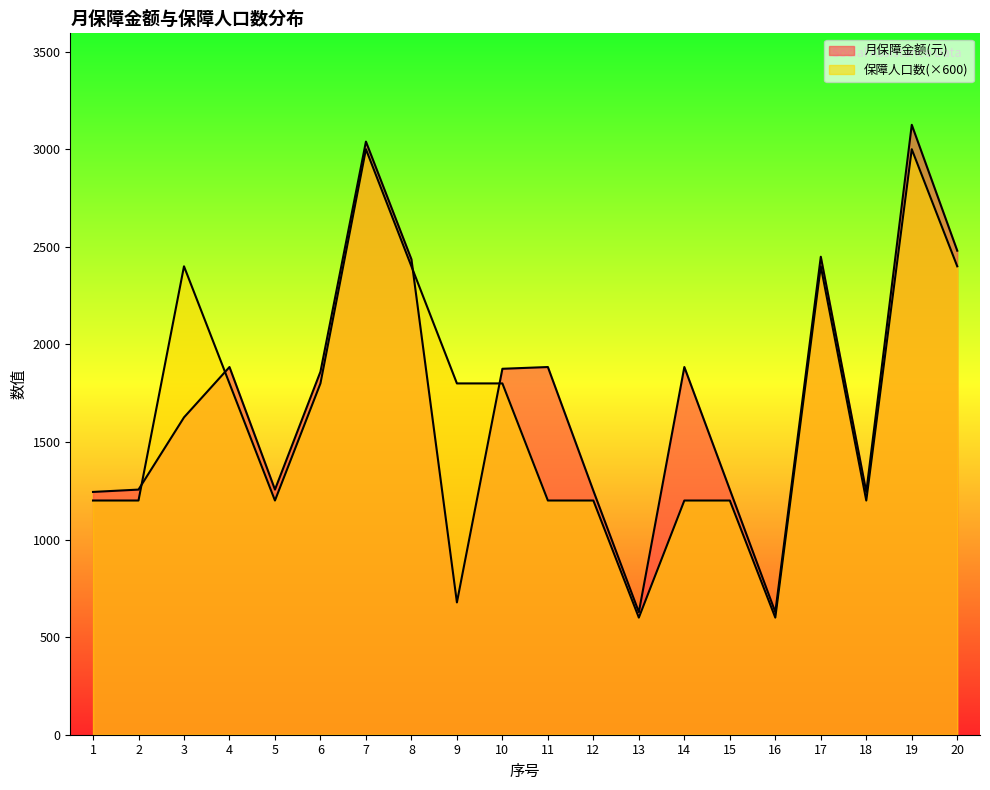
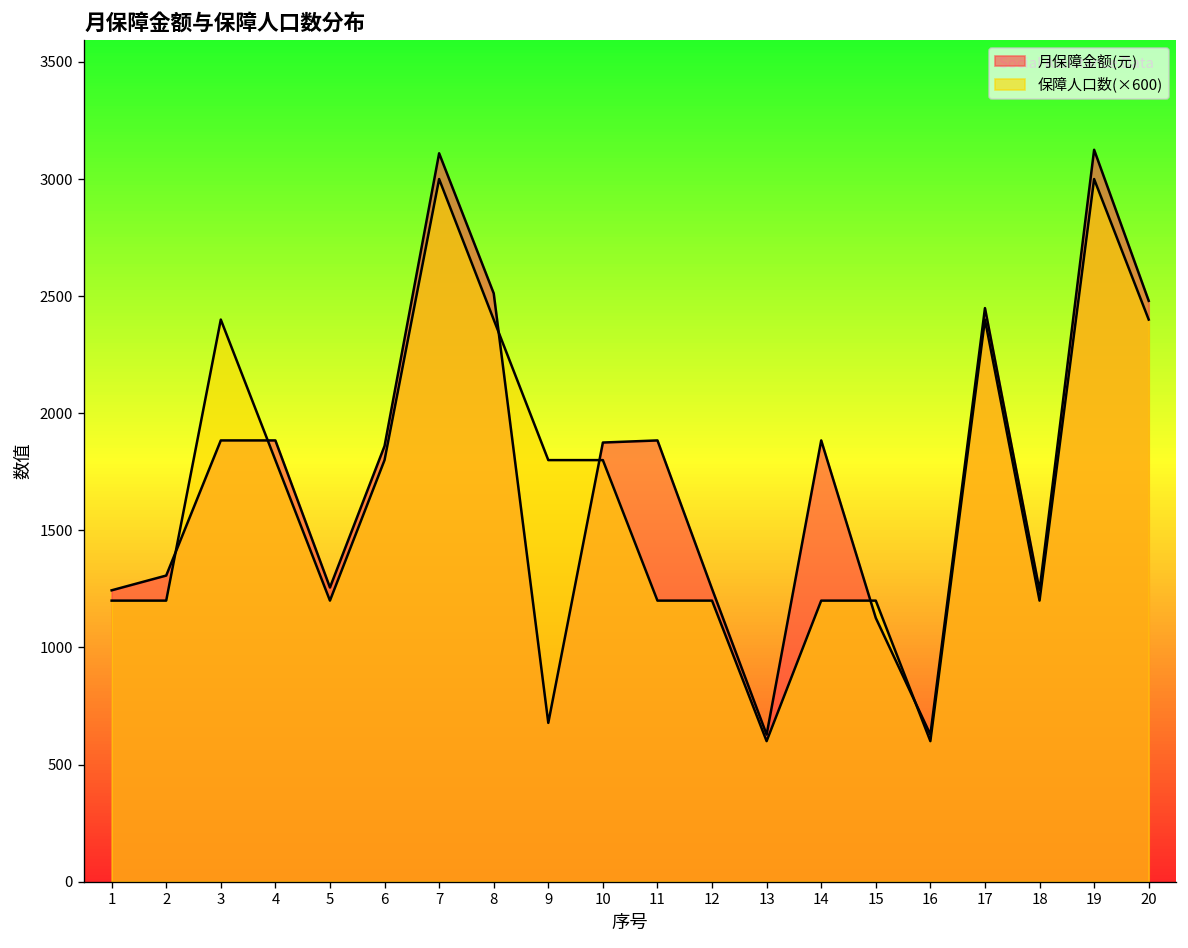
  {
    "月保障金额(元)": {
      "1": 1240,
-     "2": 1260,
-     "3": 1630,
+     "2": 1310,
+     "3": 1880,
      "4": 1880,
      "5": 1260,
      "6": 1860,
-     "7": 3040,
-     "8": 2440,
+     "7": 3110,
+     "8": 2510,
      "9": 680,
      "10": 1880,
      "11": 1880,
      "12": 1250,
      "13": 630,
      "14": 1880,
-     "15": 1260,
+     "15": 1130,
      "16": 630,
      "17": 2450,
      "18": 1240,
      "19": 3130,
      "20": 2480
    },
    "保障人口数(×600)": {
      "1": 1200,
      "2": 1200,
      "3": 2400,
      "4": 1800,
      "5": 1200,
      "6": 1800,
      "7": 3000,
      "8": 2400,
      "9": 1800,
      "10": 1800,
      "11": 1200,
      "12": 1200,
      "13": 600,
      "14": 1200,
      "15": 1200,
      "16": 600,
      "17": 2400,
      "18": 1200,
      "19": 3000,
      "20": 2400
    }
  }
